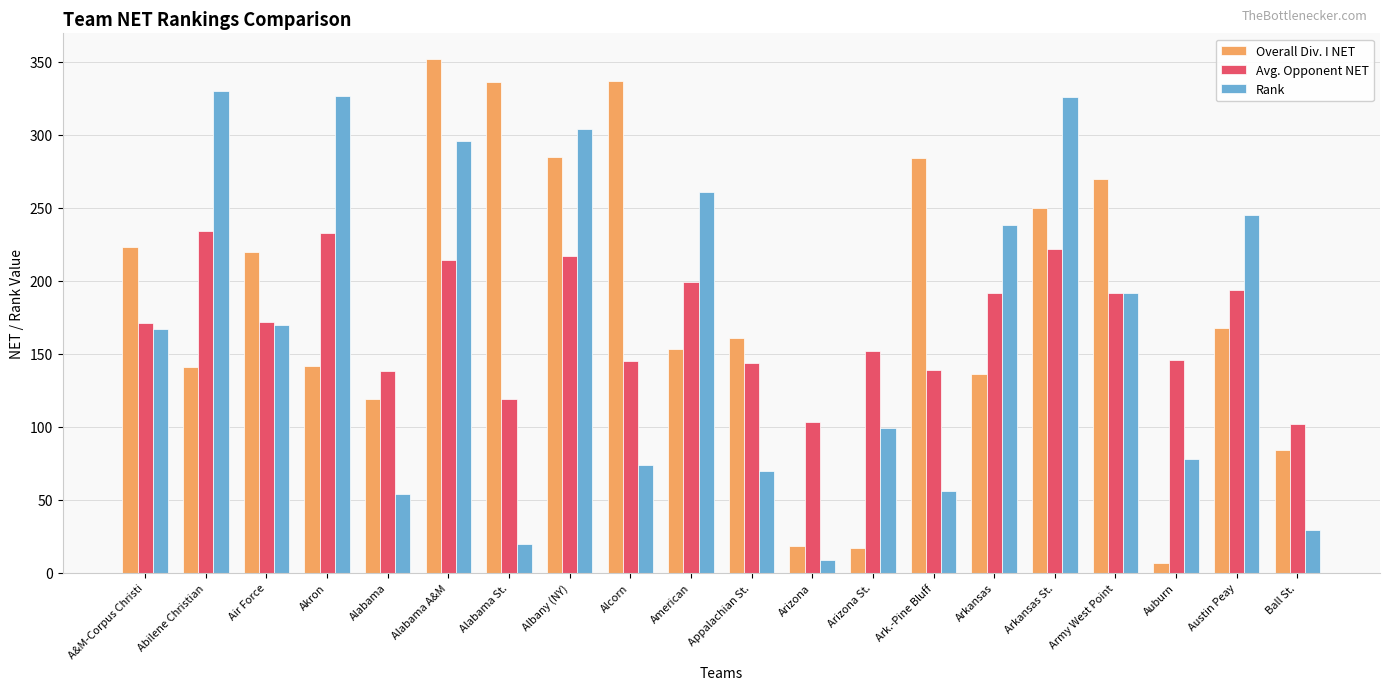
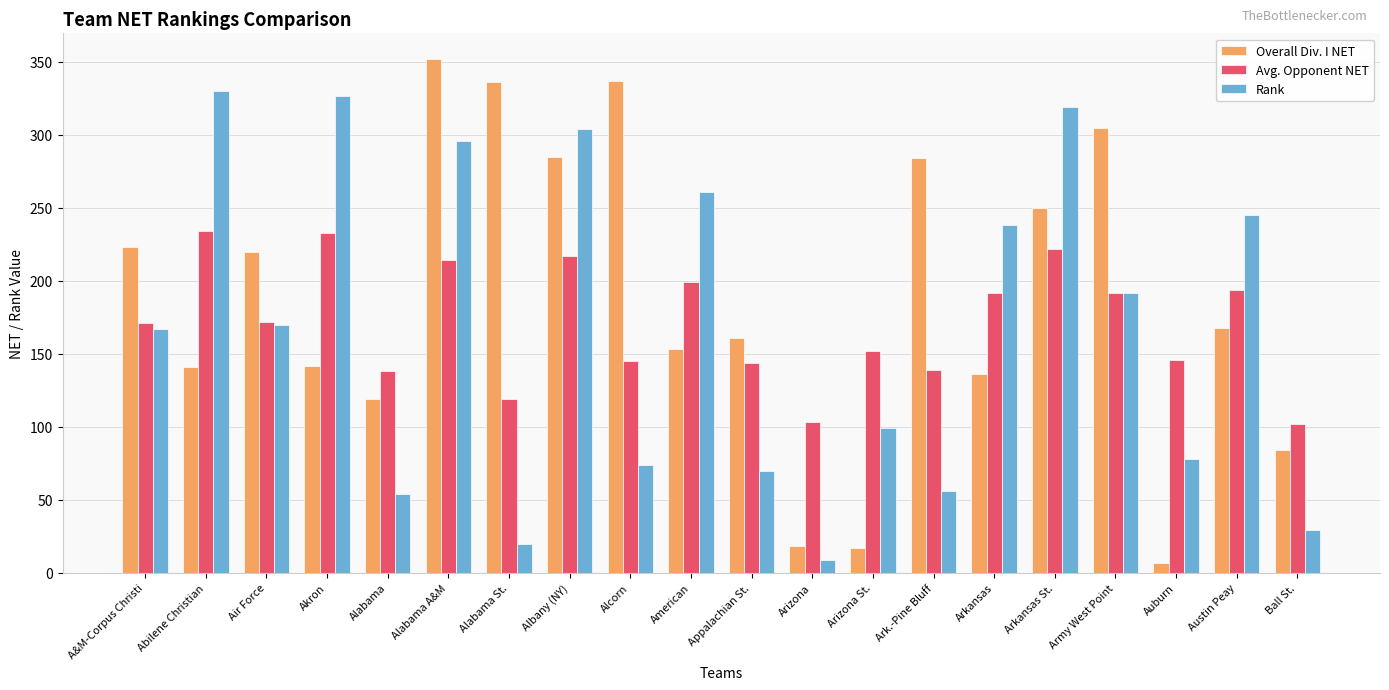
  {
    "Overall Div. I NET": {
      "A&M-Corpus Christi": 223,
      "Abilene Christian": 141,
      "Air Force": 220,
      "Akron": 142,
      "Alabama": 119,
      "Alabama A&M": 352,
      "Alabama St.": 336,
      "Albany (NY)": 285,
      "Alcorn": 337,
      "American": 153,
      "Appalachian St.": 161,
      "Arizona": 18,
      "Arizona St.": 17,
      "Ark.-Pine Bluff": 284,
      "Arkansas": 136,
      "Arkansas St.": 250,
-     "Army West Point": 270,
+     "Army West Point": 305,
      "Auburn": 7,
      "Austin Peay": 168,
      "Ball St.": 84
    },
    "Avg. Opponent NET": {
      "A&M-Corpus Christi": 171,
      "Abilene Christian": 234,
      "Air Force": 172,
      "Akron": 233,
      "Alabama": 138,
      "Alabama A&M": 214,
      "Alabama St.": 119,
      "Albany (NY)": 217,
      "Alcorn": 145,
      "American": 199,
      "Appalachian St.": 144,
      "Arizona": 103,
      "Arizona St.": 152,
      "Ark.-Pine Bluff": 139,
      "Arkansas": 192,
      "Arkansas St.": 222,
      "Army West Point": 192,
      "Auburn": 146,
      "Austin Peay": 194,
      "Ball St.": 102
    },
    "Rank": {
      "A&M-Corpus Christi": 167,
      "Abilene Christian": 330,
      "Air Force": 170,
      "Akron": 327,
      "Alabama": 54,
      "Alabama A&M": 296,
      "Alabama St.": 20,
      "Albany (NY)": 304,
      "Alcorn": 74,
      "American": 261,
      "Appalachian St.": 70,
      "Arizona": 9,
      "Arizona St.": 99,
      "Ark.-Pine Bluff": 56,
      "Arkansas": 238,
-     "Arkansas St.": 326,
+     "Arkansas St.": 319,
      "Army West Point": 192,
      "Auburn": 78,
      "Austin Peay": 245,
      "Ball St.": 29
    }
  }
